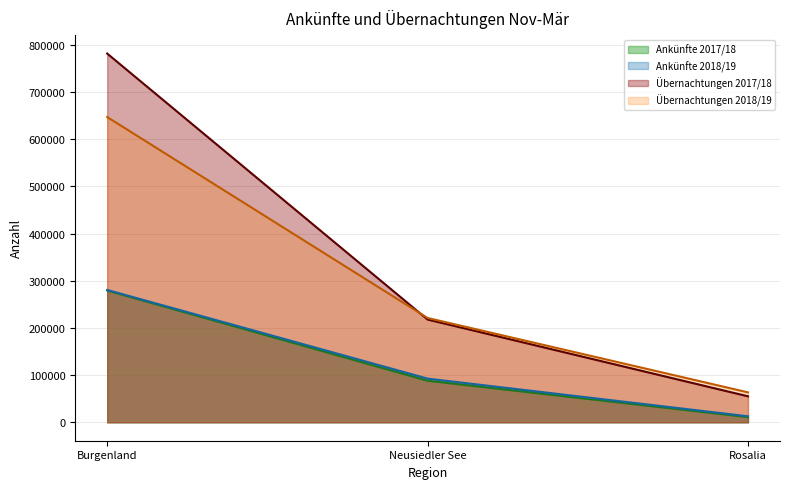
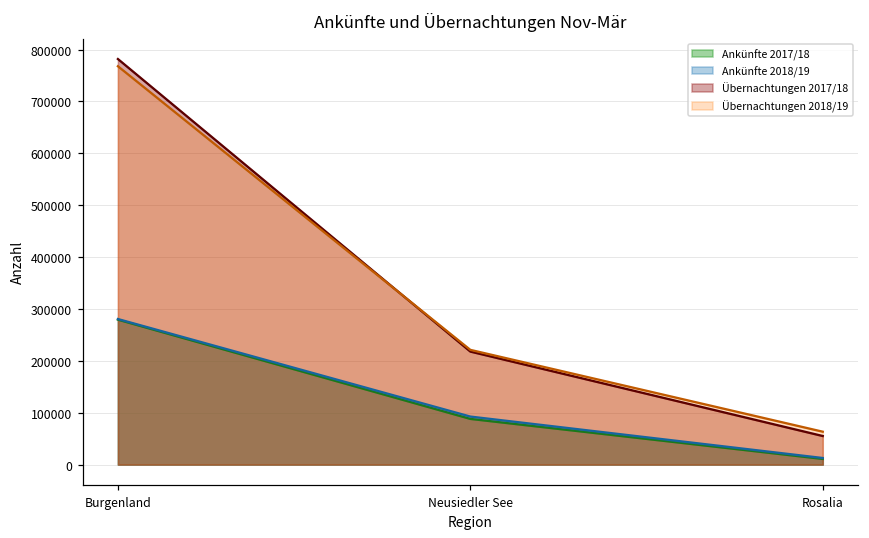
  {
    "Übernachtungen 2017/18": {
      "Burgenland": 780000,
      "Rosalia": 60000
    },
    "Übernachtungen 2018/19": {
-     "Burgenland": 650000,
+     "Burgenland": 770000,
      "Rosalia": 60000
    }
  }
